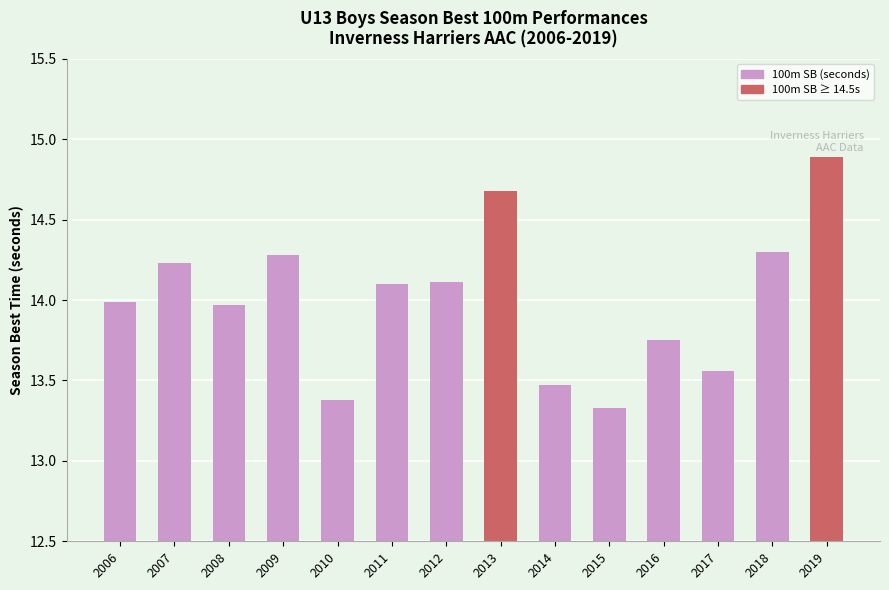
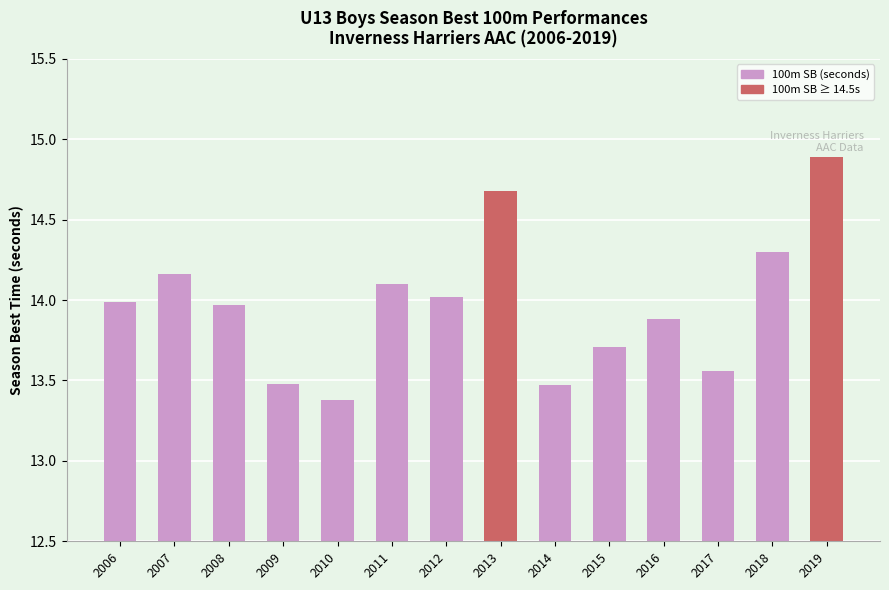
  {
    "2006": 13.99,
-   "2007": 14.23,
+   "2007": 14.16,
    "2008": 13.97,
-   "2009": 14.28,
+   "2009": 13.48,
    "2010": 13.38,
    "2011": 14.10,
-   "2012": 14.11,
+   "2012": 14.02,
    "2013": 14.68,
    "2014": 13.47,
-   "2015": 13.33,
-   "2016": 13.75,
+   "2015": 13.71,
+   "2016": 13.88,
    "2017": 13.56,
    "2018": 14.30,
    "2019": 14.89
  }
